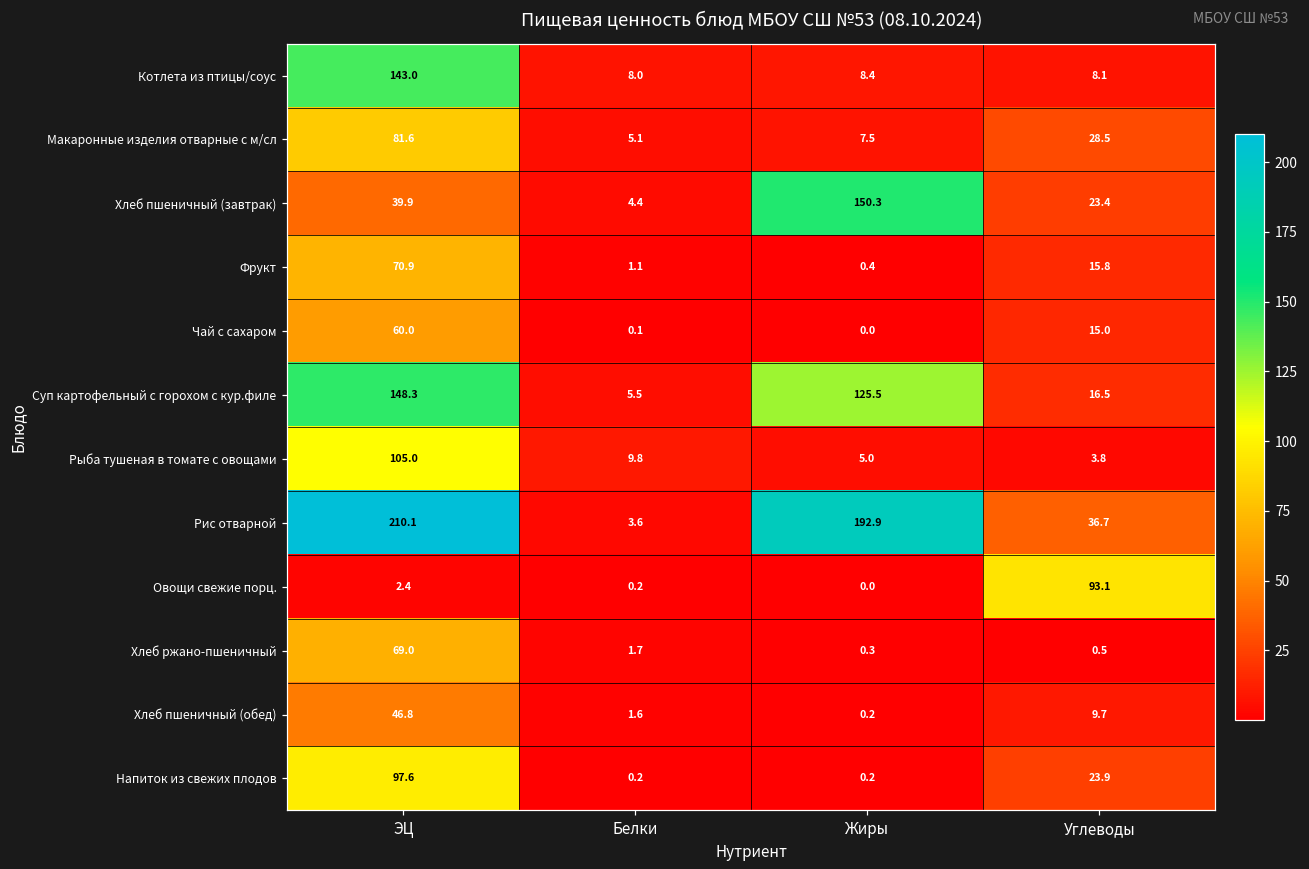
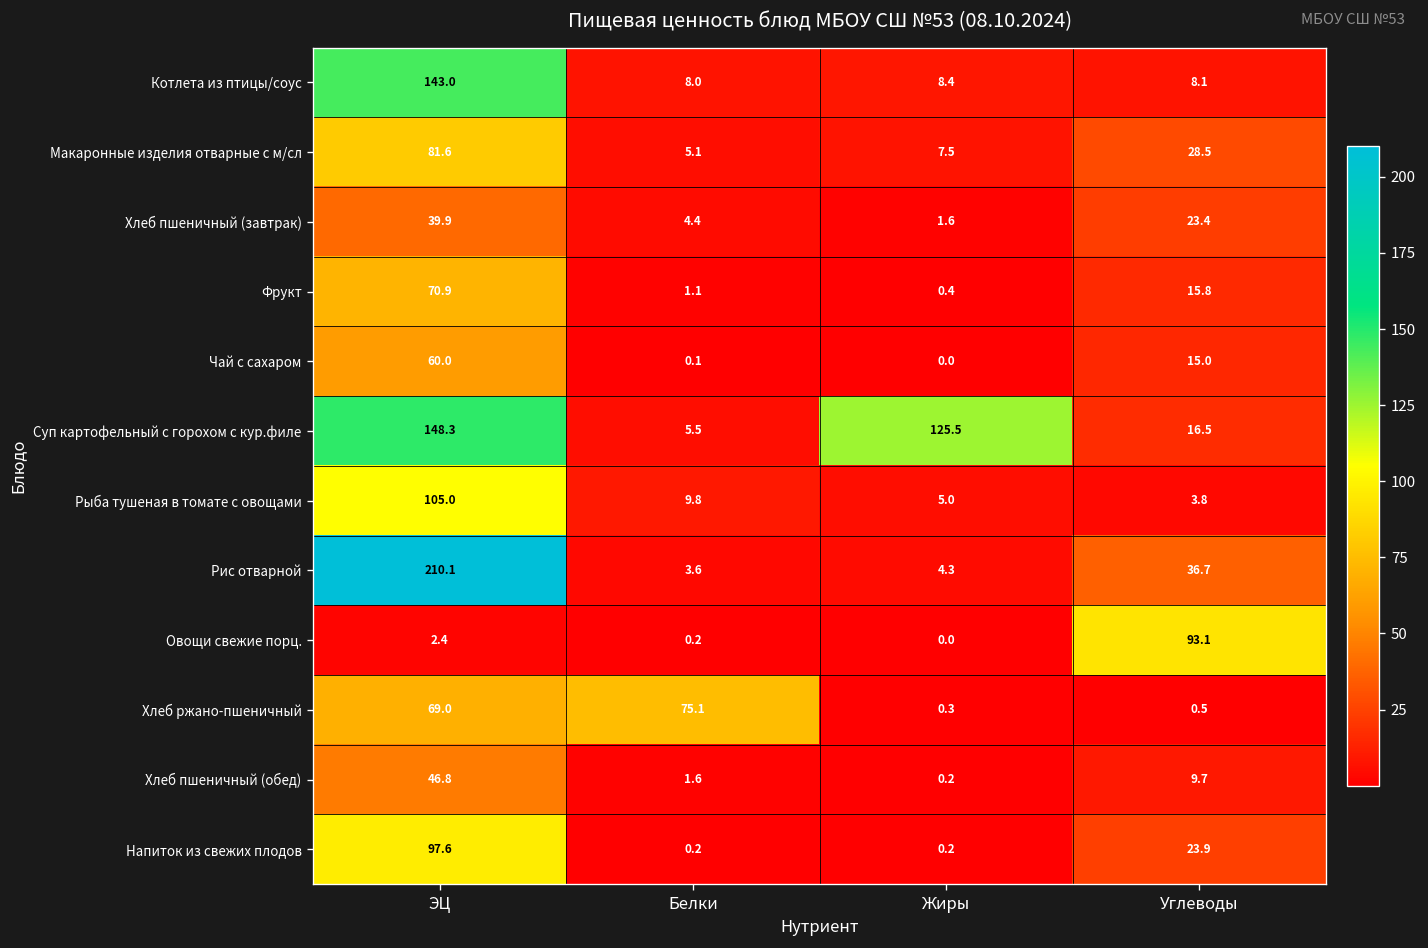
  {
    "Котлета из птицы/соус": {
      "ЭЦ": 143.0,
      "Белки": 8.0,
      "Жиры": 8.4,
      "Углеводы": 8.1
    },
    "Макаронные изделия отварные с м/сл": {
      "ЭЦ": 81.6,
      "Белки": 5.1,
      "Жиры": 7.5,
      "Углеводы": 28.5
    },
    "Хлеб пшеничный (завтрак)": {
      "ЭЦ": 39.9,
      "Белки": 4.4,
-     "Жиры": 150.3,
+     "Жиры": 1.6,
      "Углеводы": 23.4
    },
    "Фрукт": {
      "ЭЦ": 70.9,
      "Белки": 1.1,
      "Жиры": 0.4,
      "Углеводы": 15.8
    },
    "Чай с сахаром": {
      "ЭЦ": 60.0,
      "Белки": 0.1,
      "Жиры": 0.0,
      "Углеводы": 15.0
    },
    "Суп картофельный с горохом с кур.филе": {
      "ЭЦ": 148.3,
      "Белки": 5.5,
      "Жиры": 125.5,
      "Углеводы": 16.5
    },
    "Рыба тушеная в томате с овощами": {
      "ЭЦ": 105.0,
      "Белки": 9.8,
      "Жиры": 5.0,
      "Углеводы": 3.8
    },
    "Рис отварной": {
      "ЭЦ": 210.1,
      "Белки": 3.6,
-     "Жиры": 192.9,
+     "Жиры": 4.3,
      "Углеводы": 36.7
    },
    "Овощи свежие порц.": {
      "ЭЦ": 2.4,
      "Белки": 0.2,
      "Жиры": 0.0,
      "Углеводы": 93.1
    },
    "Хлеб ржано-пшеничный": {
      "ЭЦ": 69.0,
-     "Белки": 1.7,
+     "Белки": 75.1,
      "Жиры": 0.3,
      "Углеводы": 0.5
    },
    "Хлеб пшеничный (обед)": {
      "ЭЦ": 46.8,
      "Белки": 1.6,
      "Жиры": 0.2,
      "Углеводы": 9.7
    },
    "Напиток из свежих плодов": {
      "ЭЦ": 97.6,
      "Белки": 0.2,
      "Жиры": 0.2,
      "Углеводы": 23.9
    }
  }
